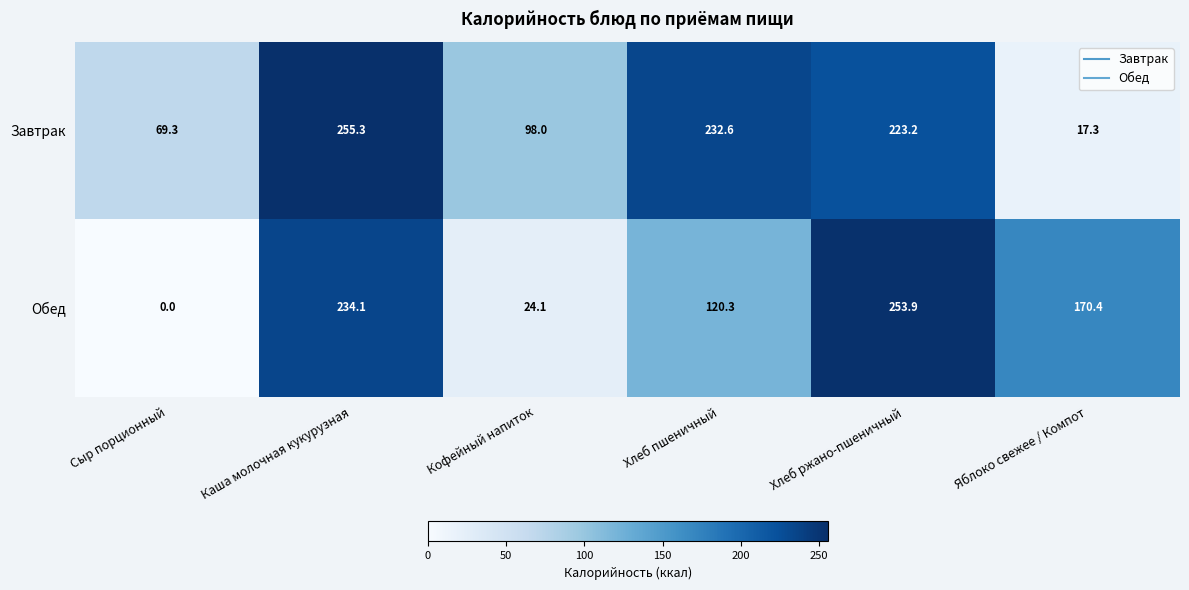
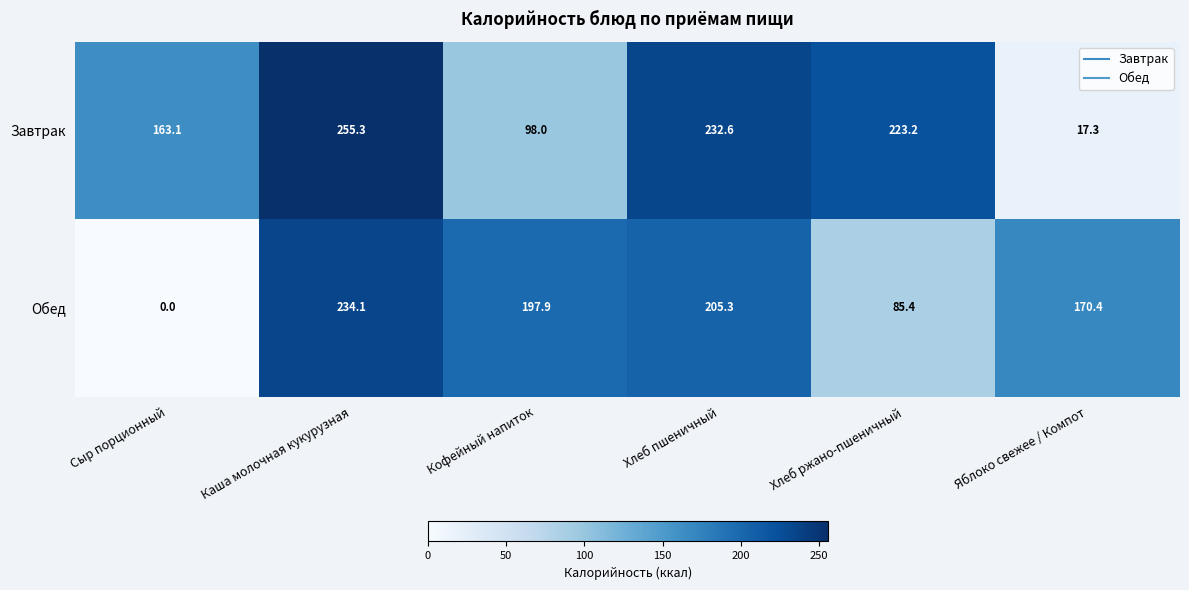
  {
    "Завтрак": {
-     "Сыр порционный": 69.3,
+     "Сыр порционный": 163.1,
      "Каша молочная кукурузная": 255.3,
      "Кофейный напиток": 98.0,
      "Хлеб пшеничный": 232.6,
      "Хлеб ржано-пшеничный": 223.2,
      "Яблоко свежее / Компот": 17.3
    },
    "Обед": {
      "Сыр порционный": 0.0,
      "Каша молочная кукурузная": 234.1,
-     "Кофейный напиток": 24.1,
-     "Хлеб пшеничный": 120.3,
-     "Хлеб ржано-пшеничный": 253.9,
+     "Кофейный напиток": 197.9,
+     "Хлеб пшеничный": 205.3,
+     "Хлеб ржано-пшеничный": 85.4,
      "Яблоко свежее / Компот": 170.4
    }
  }
